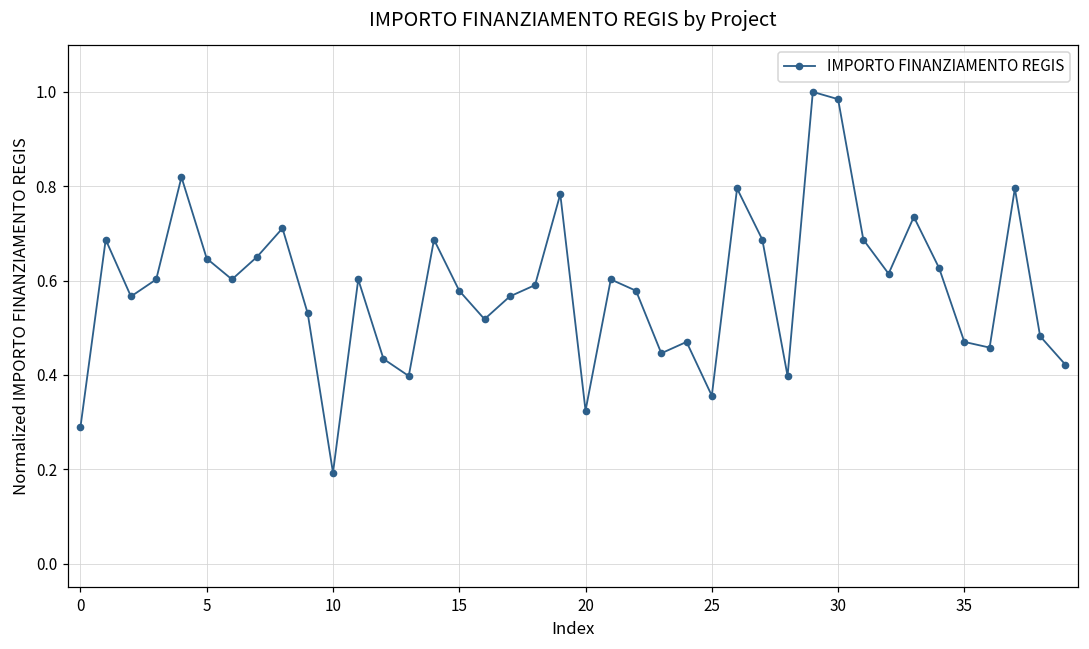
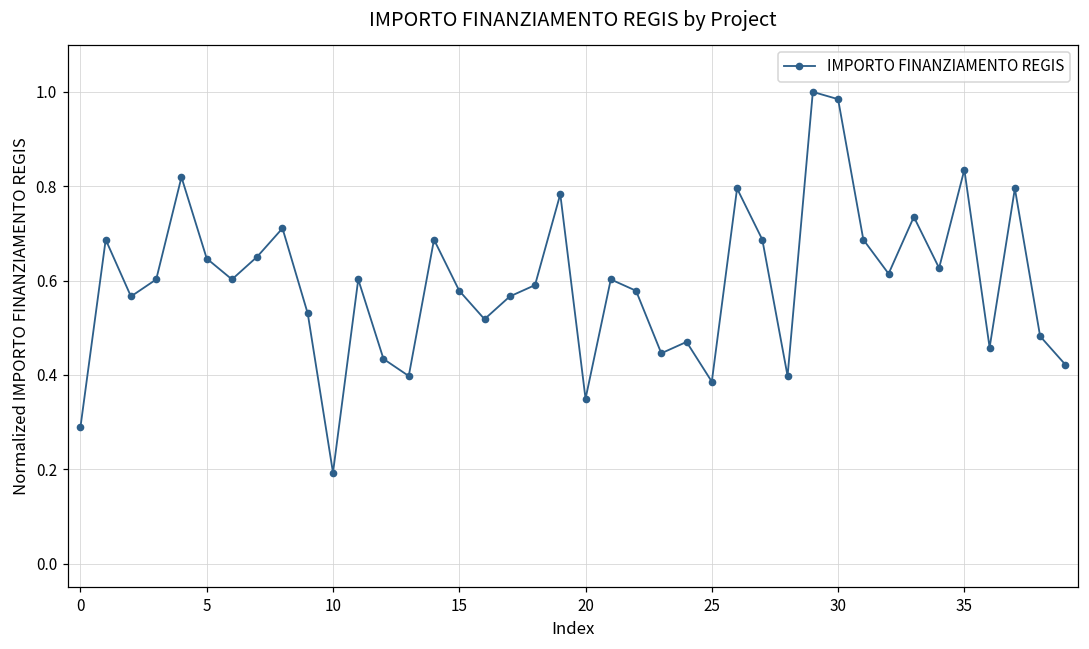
  {
    "0": 0.29,
    "5": 0.65,
    "10": 0.19,
    "15": 0.58,
-   "20": 0.32,
-   "25": 0.36,
+   "20": 0.35,
+   "25": 0.39,
    "30": 0.98,
-   "35": 0.47
+   "35": 0.84
  }
